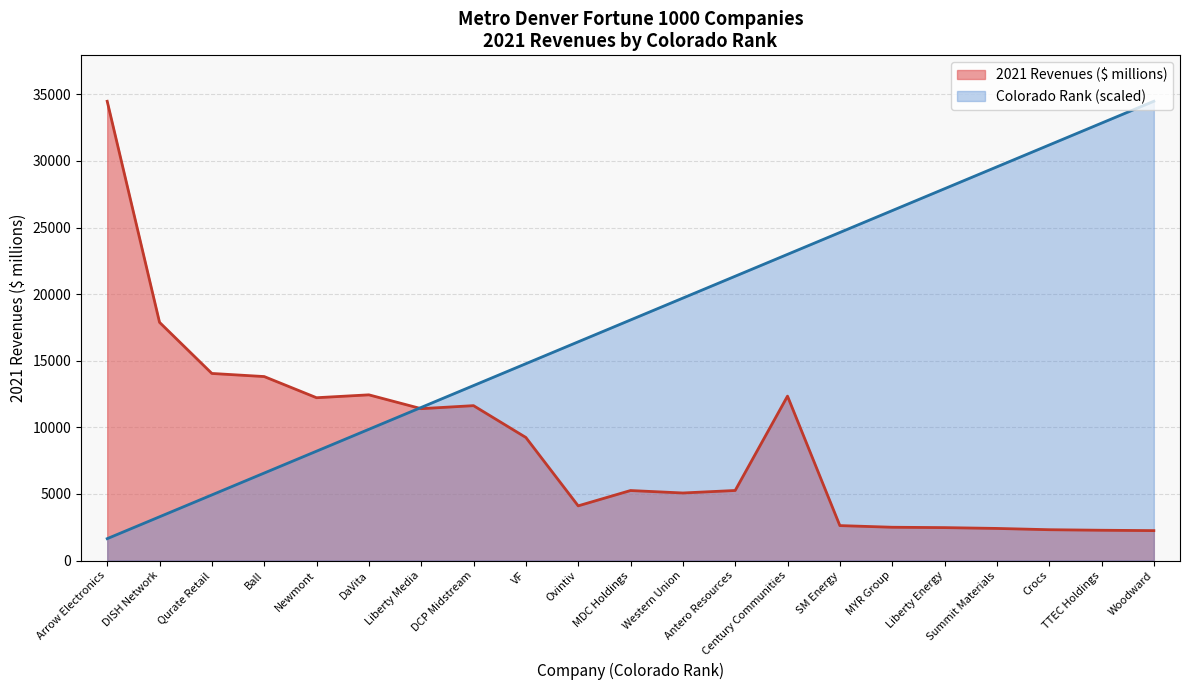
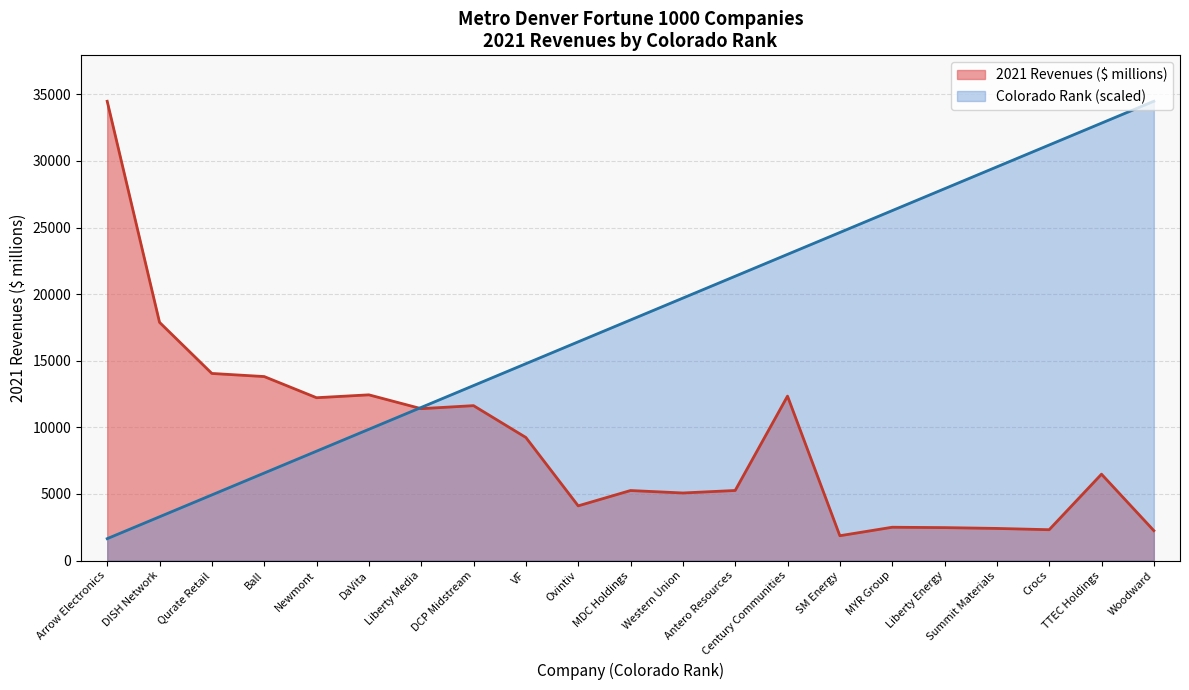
  {
    "2021 Revenues ($ millions)": {
      "Arrow Electronics": 34500,
      "DISH Network": 17900,
      "Qurate Retail": 14000,
      "Ball": 13800,
      "Newmont": 12200,
      "DaVita": 12400,
      "DCP Midstream": 11600,
      "VF": 9200,
      "Ovintiv": 4100,
      "MDC Holdings": 5300,
      "Western Union": 5100,
      "Antero Resources": 5300,
      "Century Communities": 12300,
-     "SM Energy": 2600,
+     "SM Energy": 1900,
      "MYR Group": 2500,
      "Liberty Energy": 2500,
      "Summit Materials": 2400,
      "Crocs": 2300,
-     "TTEC Holdings": 2300,
+     "TTEC Holdings": 6500,
      "Woodward": 2200
    },
    "Colorado Rank (scaled)": {
      "Arrow Electronics": 1600,
      "DISH Network": 3300,
      "Qurate Retail": 4900,
      "Ball": 6600,
      "Newmont": 8200,
      "DaVita": 9900,
      "DCP Midstream": 13100,
      "VF": 14800,
      "Ovintiv": 16400,
      "MDC Holdings": 18100,
      "Western Union": 19700,
      "Antero Resources": 21300,
      "Century Communities": 23000,
      "SM Energy": 24600,
      "MYR Group": 26300,
      "Liberty Energy": 27900,
      "Summit Materials": 29600,
      "Crocs": 31200,
      "TTEC Holdings": 32800
    }
  }
